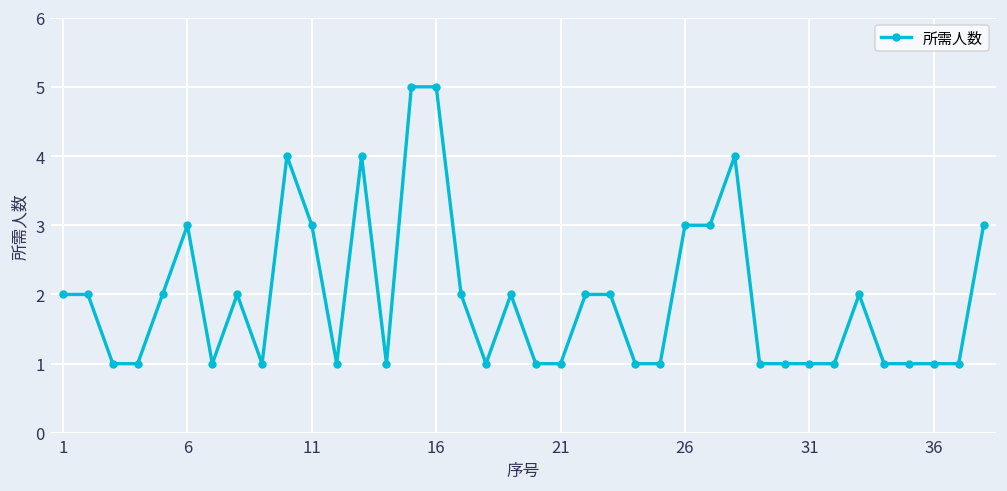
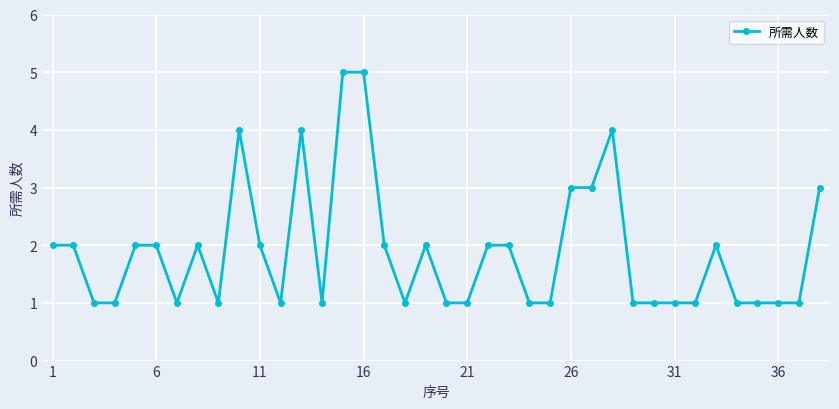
  {
    "1": 2,
-   "6": 3,
-   "11": 3,
+   "6": 2,
+   "11": 2,
    "16": 5,
    "21": 1,
    "26": 3,
    "31": 1,
    "36": 1
  }
